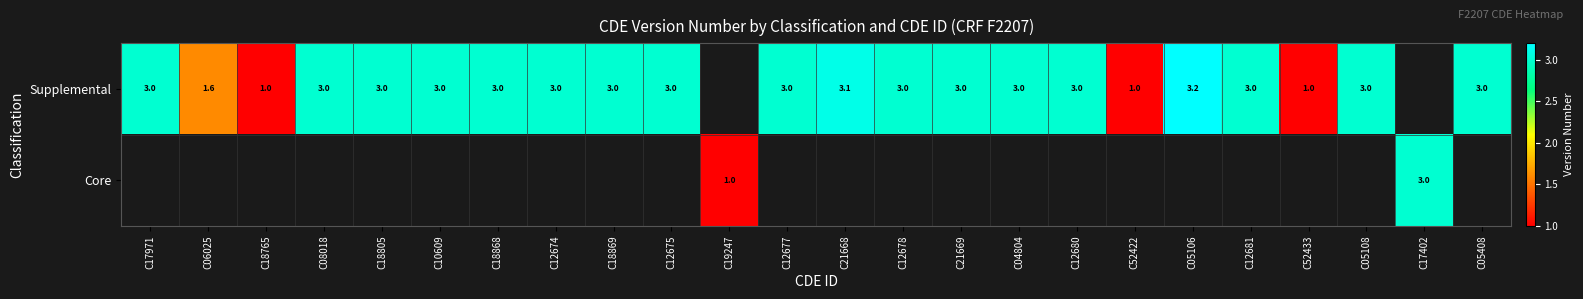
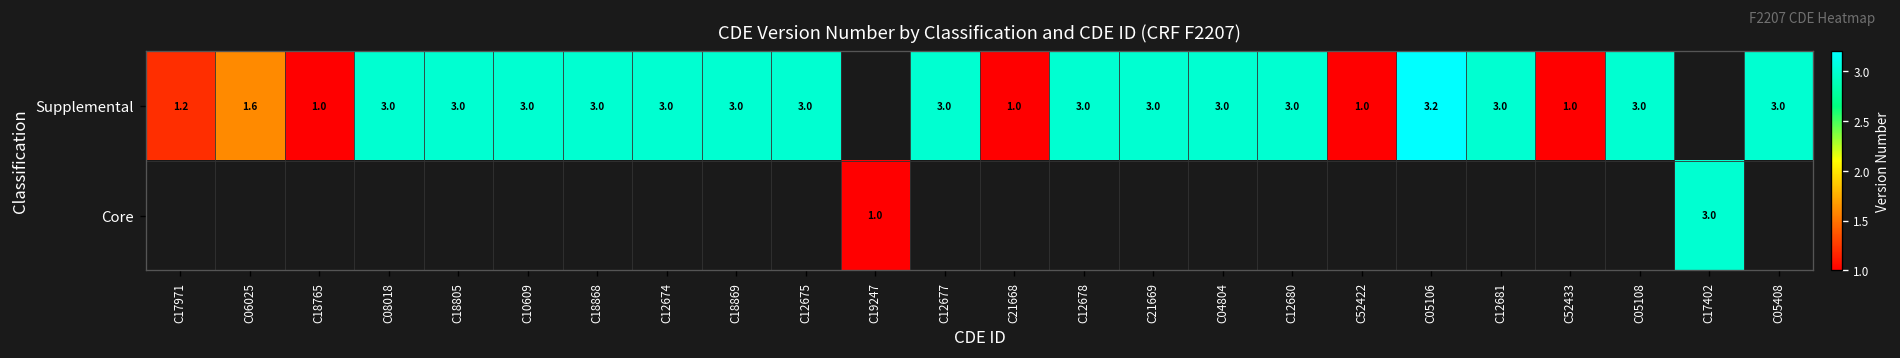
  {
    "Supplemental": {
-     "C17971": 3.0,
+     "C17971": 1.2,
      "C06025": 1.6,
      "C18765": 1.0,
      "C08018": 3.0,
      "C18805": 3.0,
      "C10609": 3.0,
      "C18868": 3.0,
      "C12674": 3.0,
      "C18869": 3.0,
      "C12675": 3.0,
      "C12677": 3.0,
-     "C21668": 3.1,
+     "C21668": 1.0,
      "C12678": 3.0,
      "C21669": 3.0,
      "C04804": 3.0,
      "C12680": 3.0,
      "C52422": 1.0,
      "C05106": 3.2,
      "C12681": 3.0,
      "C52433": 1.0,
      "C05108": 3.0,
      "C05408": 3.0
    },
    "Core": {
      "C19247": 1.0,
      "C17402": 3.0
    }
  }
